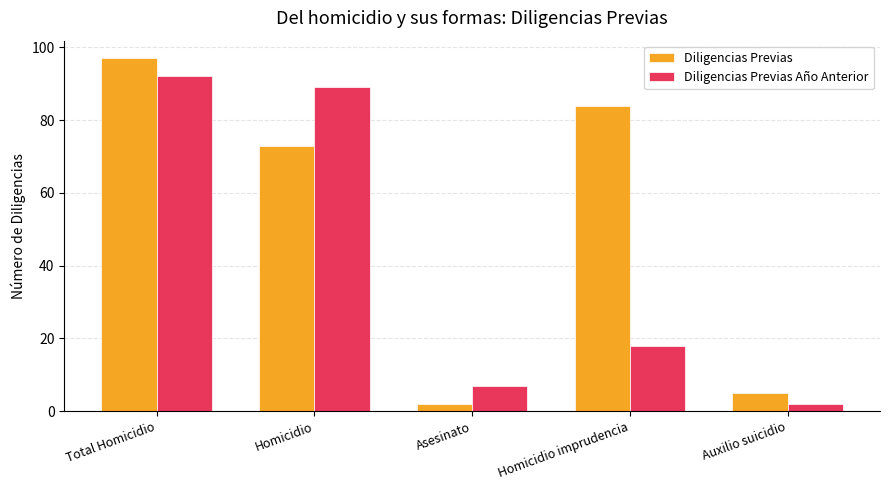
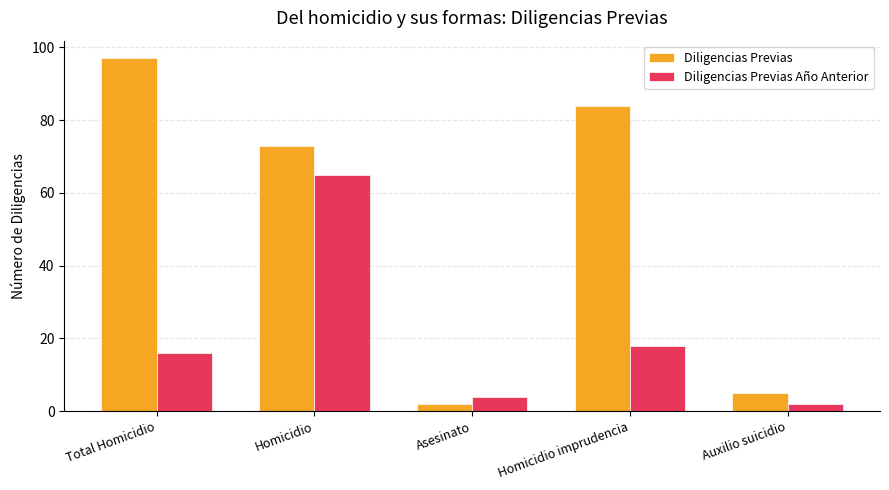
  {
    "Diligencias Previas": {
      "Total Homicidio": 97,
      "Homicidio": 73,
      "Asesinato": 2,
      "Homicidio imprudencia": 84,
      "Auxilio suicidio": 5
    },
    "Diligencias Previas Año Anterior": {
-     "Total Homicidio": 92,
-     "Homicidio": 89,
-     "Asesinato": 7,
+     "Total Homicidio": 16,
+     "Homicidio": 65,
+     "Asesinato": 4,
      "Homicidio imprudencia": 18,
      "Auxilio suicidio": 2
    }
  }
